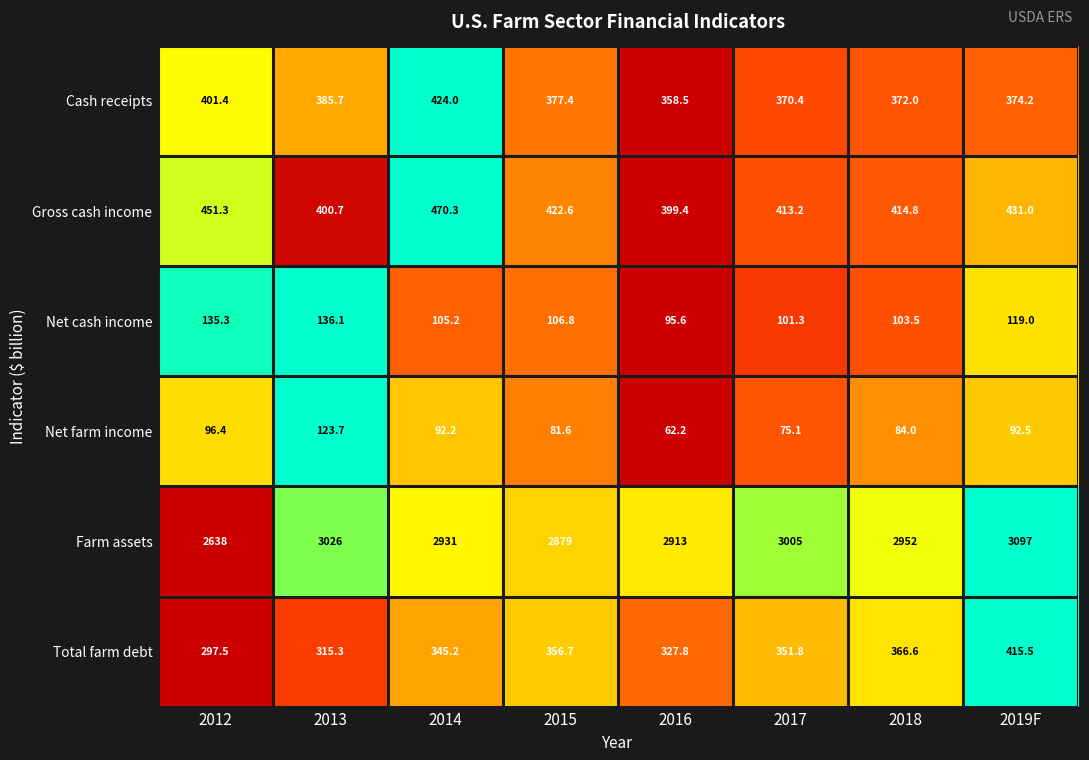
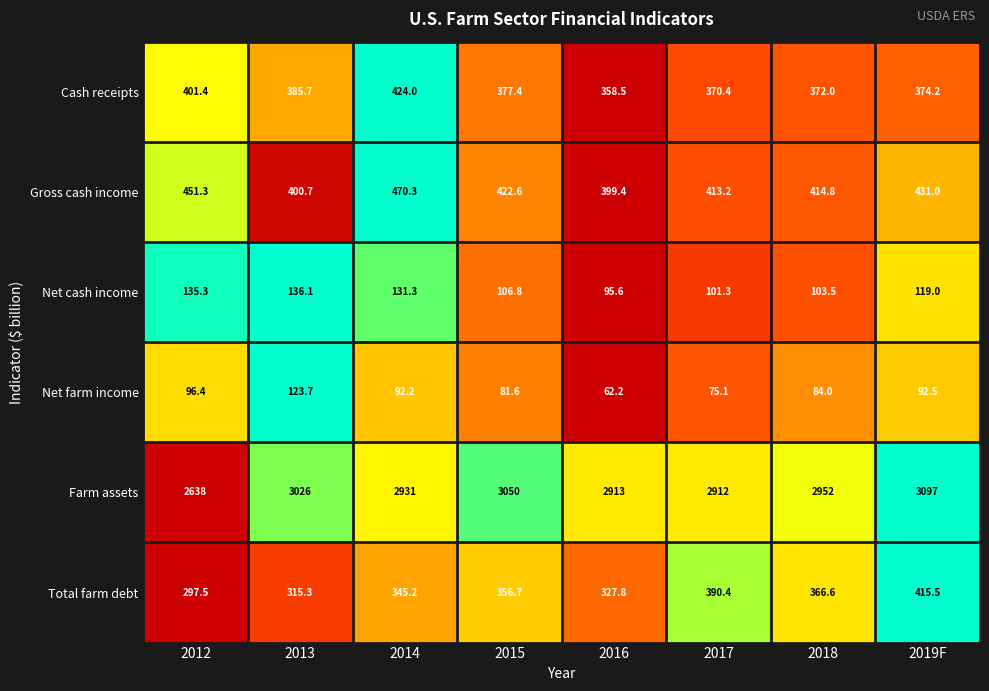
  {
    "Cash receipts": {
      "2012": 401.4,
      "2013": 385.7,
      "2014": 424.0,
      "2015": 377.4,
      "2016": 358.5,
      "2017": 370.4,
      "2018": 372.0,
      "2019F": 374.2
    },
    "Gross cash income": {
      "2012": 451.3,
      "2013": 400.7,
      "2014": 470.3,
      "2015": 422.6,
      "2016": 399.4,
      "2017": 413.2,
      "2018": 414.8,
      "2019F": 431.0
    },
    "Net cash income": {
      "2012": 135.3,
      "2013": 136.1,
-     "2014": 105.2,
+     "2014": 131.3,
      "2015": 106.8,
      "2016": 95.6,
      "2017": 101.3,
      "2018": 103.5,
      "2019F": 119.0
    },
    "Net farm income": {
      "2012": 96.4,
      "2013": 123.7,
      "2014": 92.2,
      "2015": 81.6,
      "2016": 62.2,
      "2017": 75.1,
      "2018": 84.0,
      "2019F": 92.5
    },
    "Farm assets": {
      "2012": 2638,
      "2013": 3026,
      "2014": 2931,
-     "2015": 2879,
+     "2015": 3050,
      "2016": 2913,
-     "2017": 3005,
+     "2017": 2912,
      "2018": 2952,
      "2019F": 3097
    },
    "Total farm debt": {
      "2012": 297.5,
      "2013": 315.3,
      "2014": 345.2,
      "2015": 356.7,
      "2016": 327.8,
-     "2017": 351.8,
+     "2017": 390.4,
      "2018": 366.6,
      "2019F": 415.5
    }
  }
